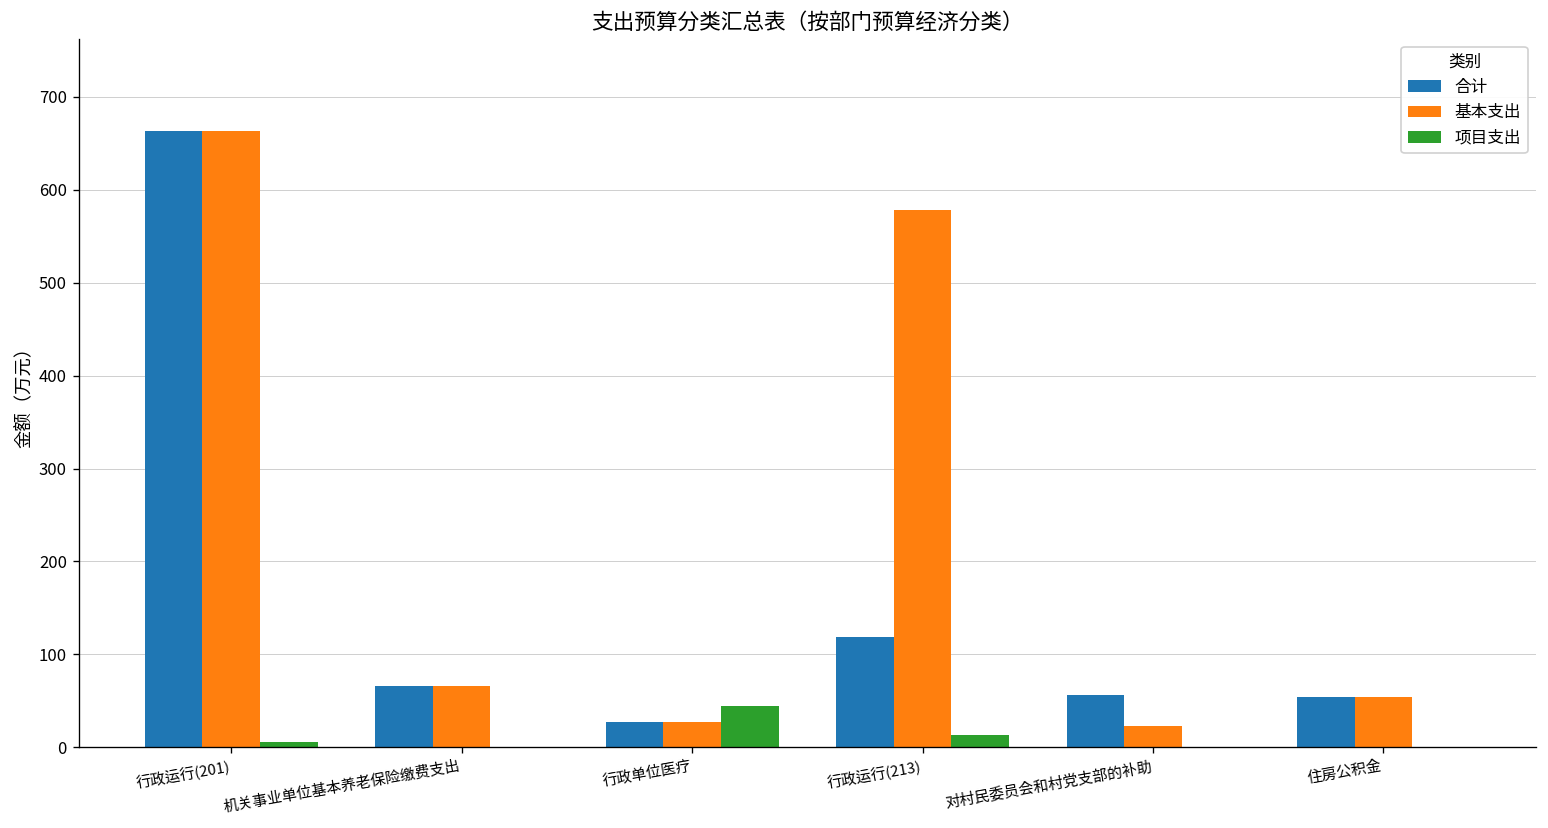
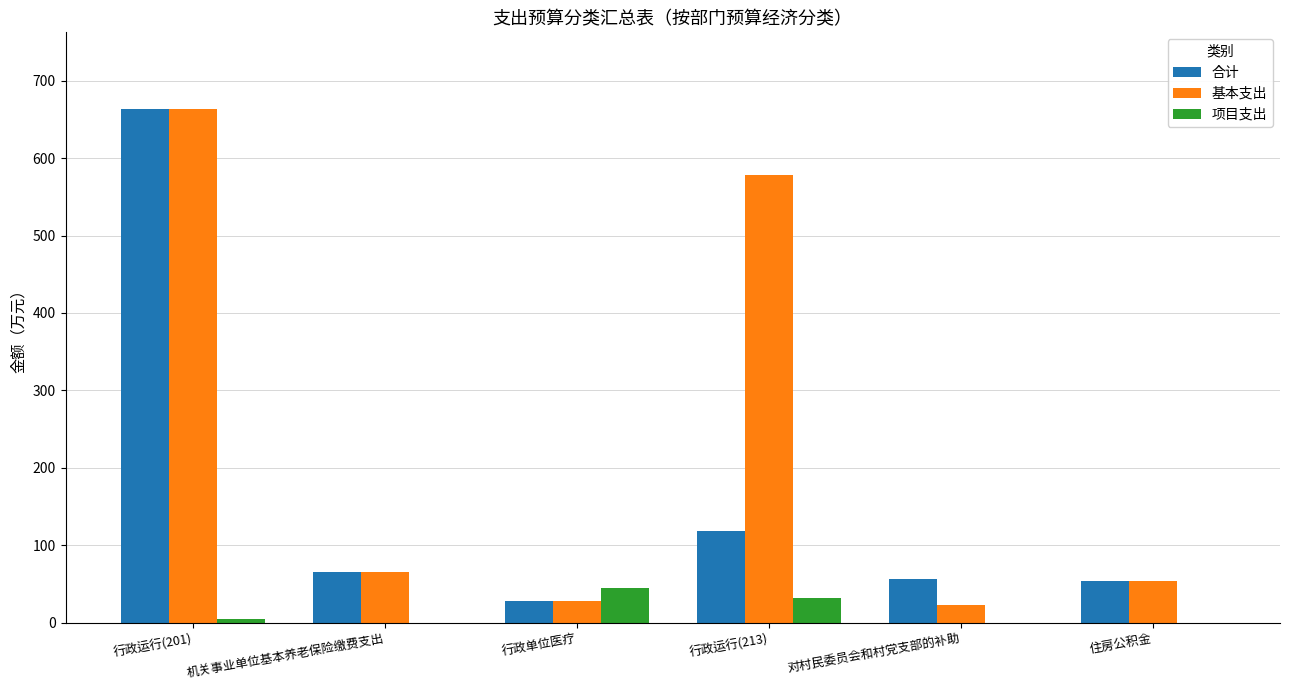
  {
    "合计": {
      "行政运行(201)": 660,
      "机关事业单位基本养老保险缴费支出": 70,
      "行政单位医疗": 30,
      "行政运行(213)": 120,
      "对村民委员会和村党支部的补助": 60,
      "住房公积金": 50
    },
    "基本支出": {
      "行政运行(201)": 660,
      "机关事业单位基本养老保险缴费支出": 70,
      "行政单位医疗": 30,
      "行政运行(213)": 580,
      "对村民委员会和村党支部的补助": 20,
      "住房公积金": 50
    },
    "项目支出": {
      "行政运行(201)": 10,
      "机关事业单位基本养老保险缴费支出": 0,
      "行政单位医疗": 40,
-     "行政运行(213)": 10,
+     "行政运行(213)": 30,
      "对村民委员会和村党支部的补助": 0,
      "住房公积金": 0
    }
  }
